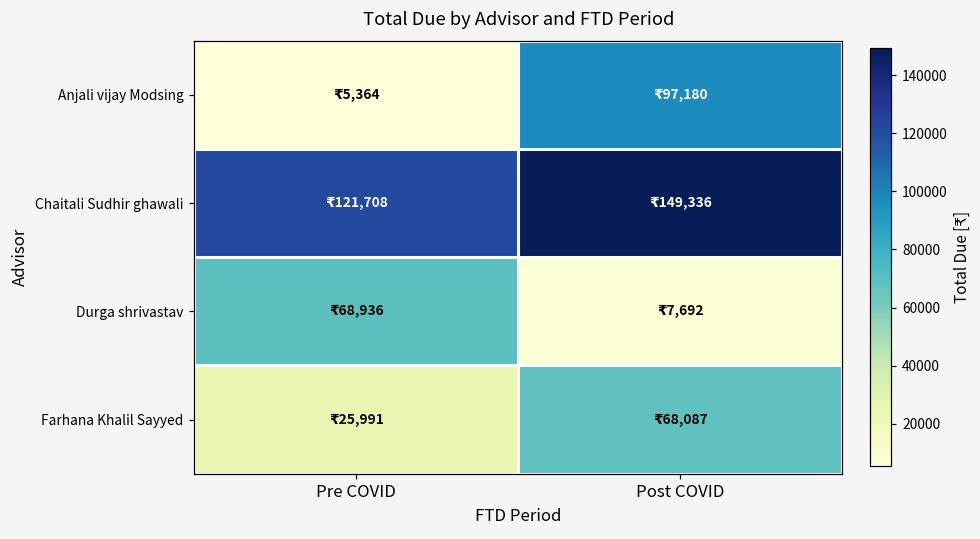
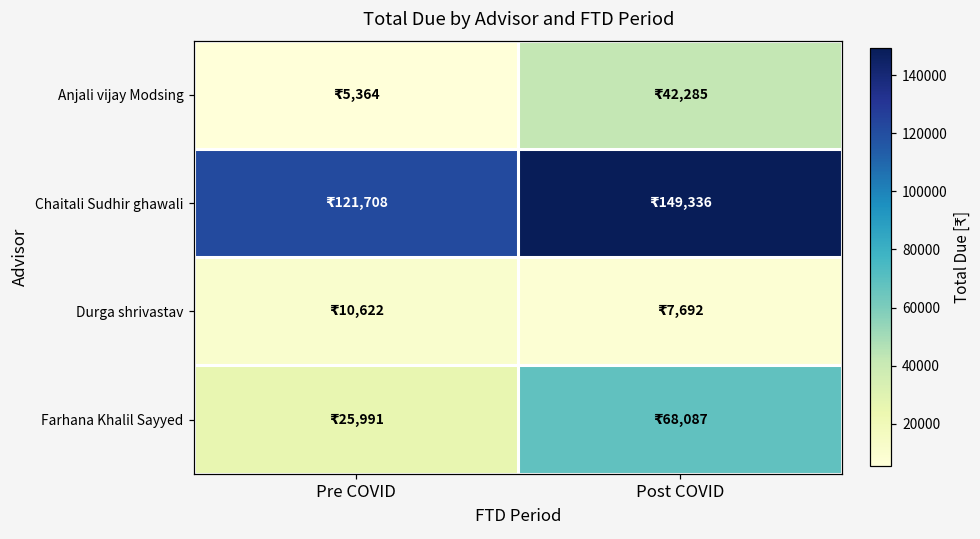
  {
    "Anjali vijay Modsing": {
      "Pre COVID": "5,364",
-     "Post COVID": "97,180"
+     "Post COVID": "42,285"
    },
    "Chaitali Sudhir ghawali": {
      "Pre COVID": "121,708",
      "Post COVID": "149,336"
    },
    "Durga shrivastav": {
-     "Pre COVID": "68,936",
+     "Pre COVID": "10,622",
      "Post COVID": "7,692"
    },
    "Farhana Khalil Sayyed": {
      "Pre COVID": "25,991",
      "Post COVID": "68,087"
    }
  }
